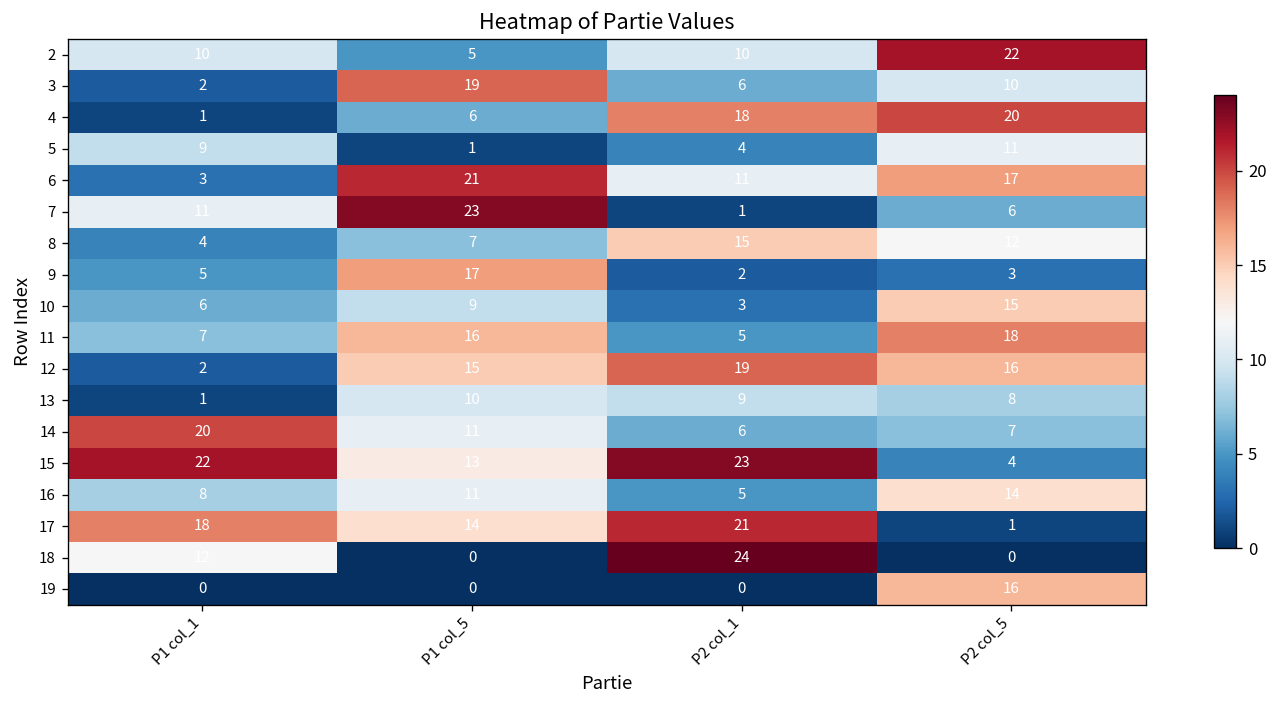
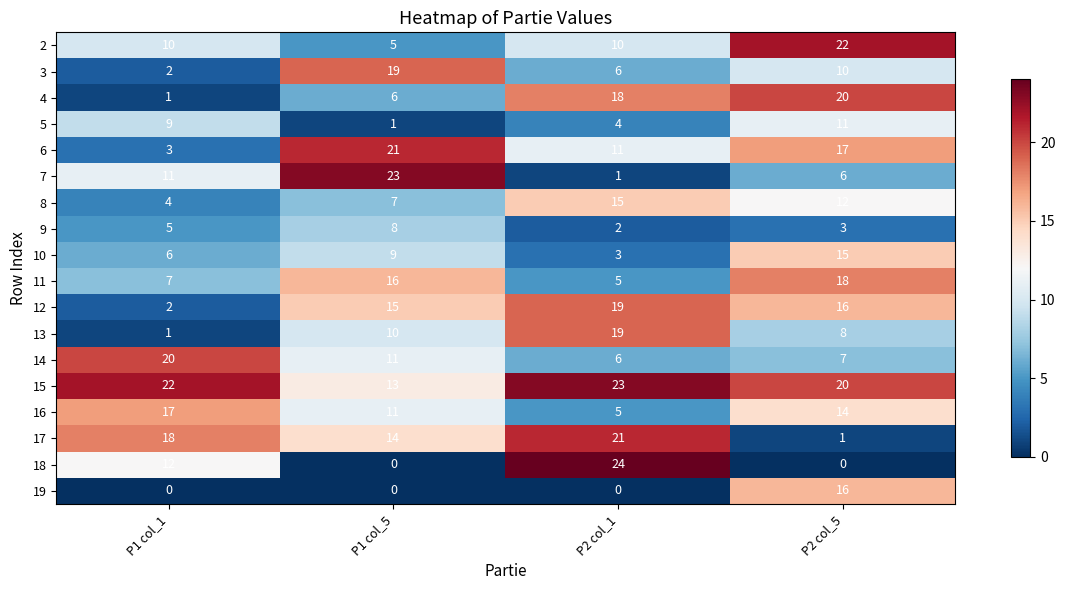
  {
    "2": {
      "P1 col_5": 5,
      "P2 col_5": 22
    },
    "3": {
      "P1 col_1": 2,
      "P1 col_5": 19,
      "P2 col_1": 6
    },
    "4": {
      "P1 col_1": 1,
      "P1 col_5": 6,
      "P2 col_1": 18,
      "P2 col_5": 20
    },
    "5": {
      "P1 col_1": 9,
      "P1 col_5": 1,
      "P2 col_1": 4
    },
    "6": {
      "P1 col_1": 3,
      "P1 col_5": 21,
      "P2 col_5": 17
    },
    "7": {
      "P1 col_5": 23,
      "P2 col_1": 1,
      "P2 col_5": 6
    },
    "8": {
      "P1 col_1": 4,
      "P1 col_5": 7,
      "P2 col_1": 15
    },
    "9": {
      "P1 col_1": 5,
-     "P1 col_5": 17,
+     "P1 col_5": 8,
      "P2 col_1": 2,
      "P2 col_5": 3
    },
    "10": {
      "P1 col_1": 6,
      "P1 col_5": 9,
      "P2 col_1": 3,
      "P2 col_5": 15
    },
    "11": {
      "P1 col_1": 7,
      "P1 col_5": 16,
      "P2 col_1": 5,
      "P2 col_5": 18
    },
    "12": {
      "P1 col_1": 2,
      "P1 col_5": 15,
      "P2 col_1": 19,
      "P2 col_5": 16
    },
    "13": {
      "P1 col_1": 1,
-     "P2 col_1": 9,
+     "P2 col_1": 19,
      "P2 col_5": 8
    },
    "14": {
      "P1 col_1": 20,
      "P2 col_1": 6,
      "P2 col_5": 7
    },
    "15": {
      "P1 col_1": 22,
      "P2 col_1": 23,
-     "P2 col_5": 4
+     "P2 col_5": 20
    },
    "16": {
-     "P1 col_1": 8,
+     "P1 col_1": 17,
      "P2 col_1": 5,
      "P2 col_5": 14
    },
    "17": {
      "P1 col_1": 18,
      "P1 col_5": 14,
      "P2 col_1": 21,
      "P2 col_5": 1
    },
    "18": {
      "P1 col_5": 0,
      "P2 col_1": 24,
      "P2 col_5": 0
    },
    "19": {
      "P1 col_1": 0,
      "P1 col_5": 0,
      "P2 col_1": 0,
      "P2 col_5": 16
    }
  }
